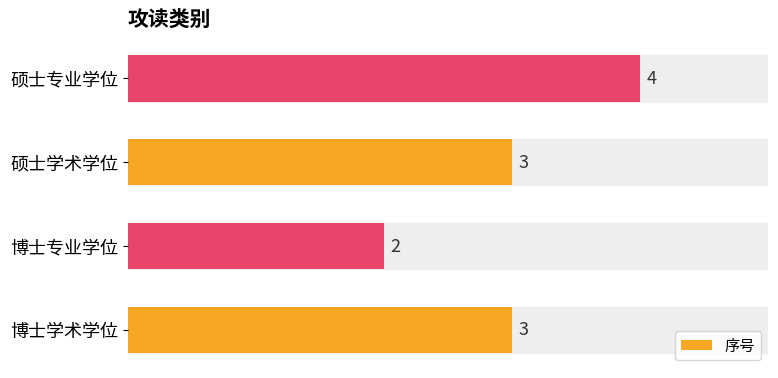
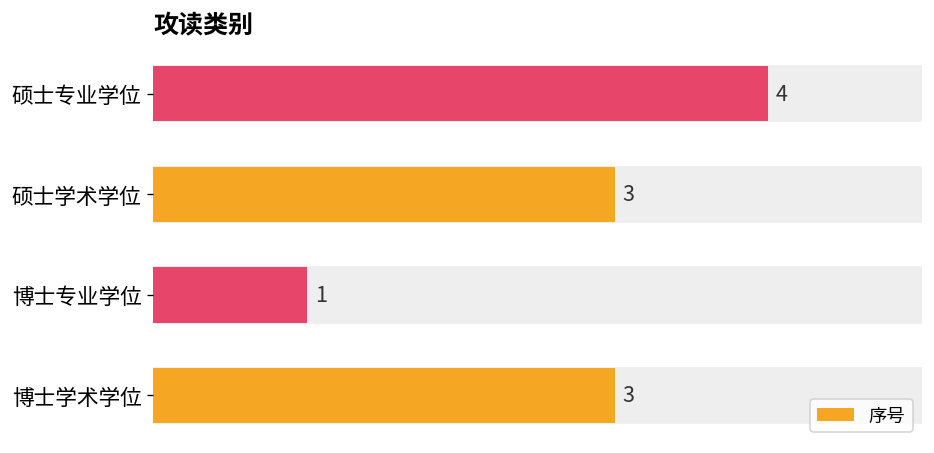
  {
    "硕士专业学位": 4,
    "硕士学术学位": 3,
-   "博士专业学位": 2,
+   "博士专业学位": 1,
    "博士学术学位": 3
  }
